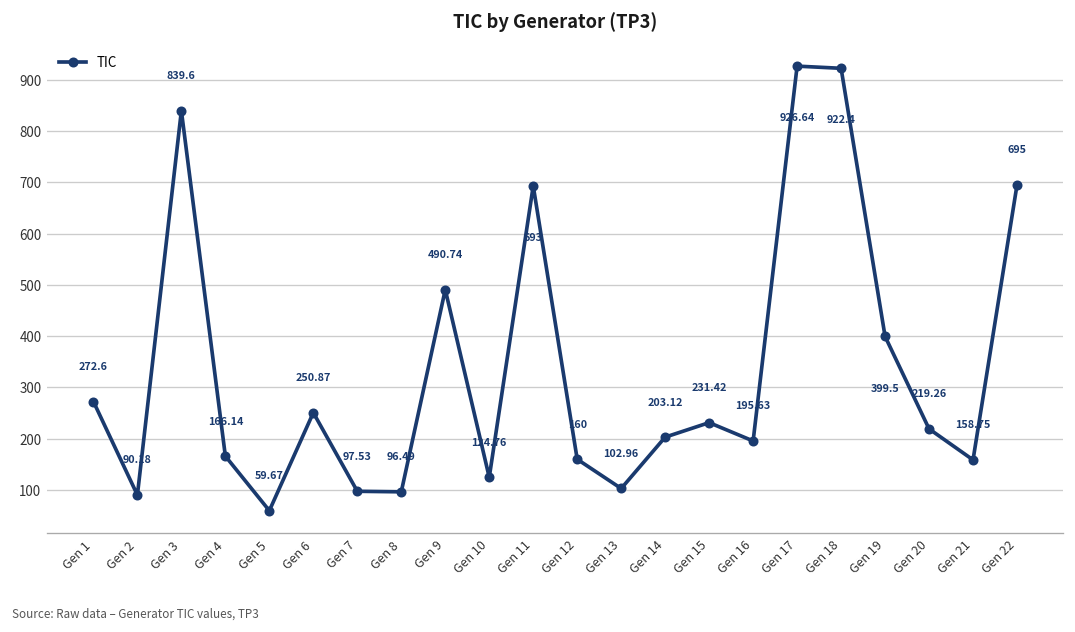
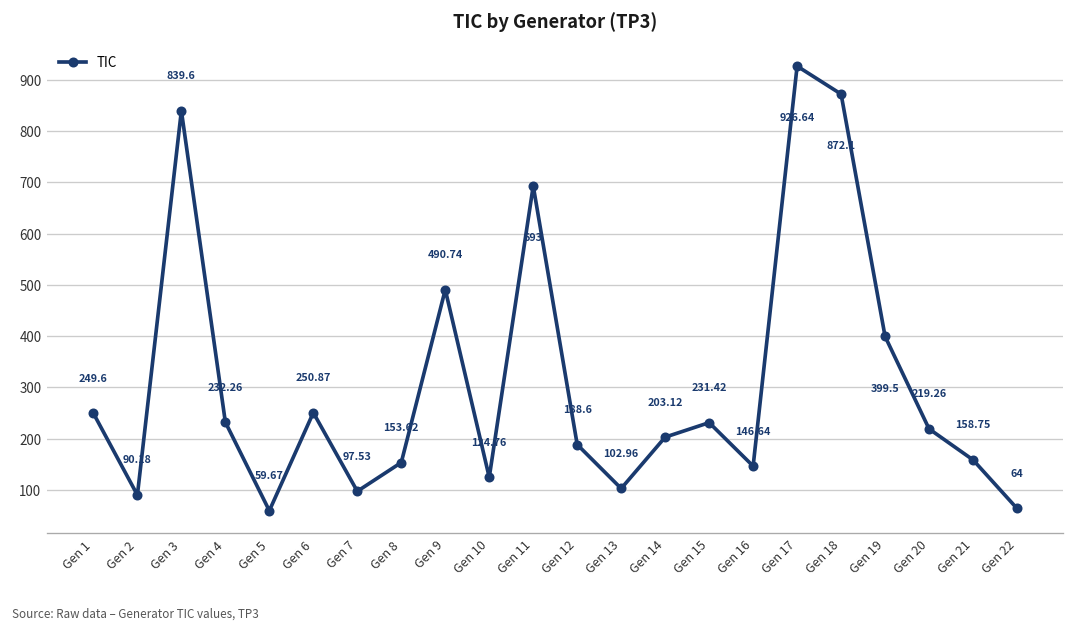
  {
-   "Gen 1": 272.6,
+   "Gen 1": 249.6,
    "Gen 2": 90.18,
    "Gen 3": 839.6,
-   "Gen 4": 166.14,
+   "Gen 4": 232.26,
    "Gen 5": 59.67,
    "Gen 6": 250.87,
    "Gen 7": 97.53,
-   "Gen 8": 96.49,
+   "Gen 8": 153.62,
    "Gen 9": 490.74,
    "Gen 10": 124.76,
-   "Gen 12": 160,
+   "Gen 12": 188.6,
    "Gen 13": 102.96,
    "Gen 14": 203.12,
    "Gen 15": 231.42,
-   "Gen 16": 195.63,
-   "Gen 18": 922.4,
+   "Gen 16": 146.64,
+   "Gen 18": 872.1,
    "Gen 20": 219.26,
    "Gen 21": 158.75,
-   "Gen 22": 695
+   "Gen 22": 64
  }
